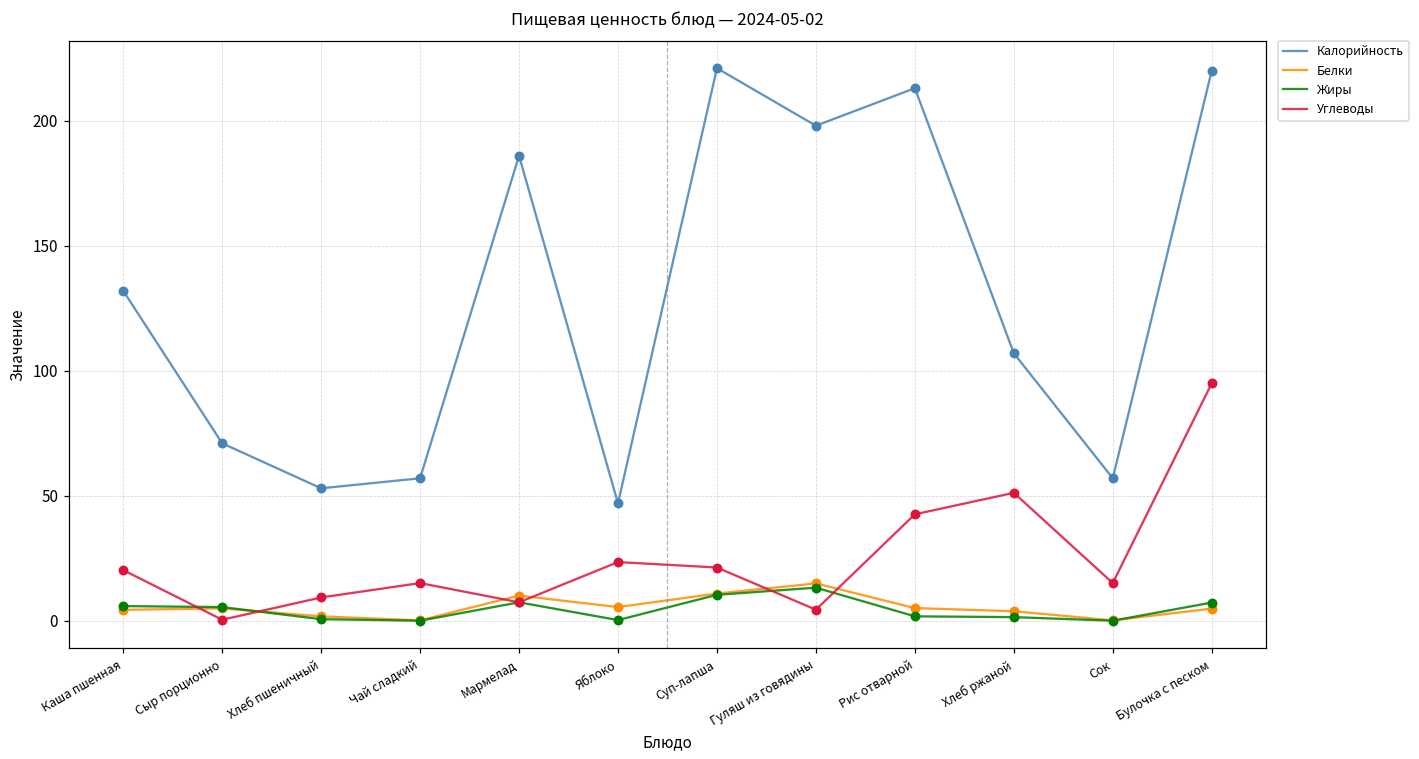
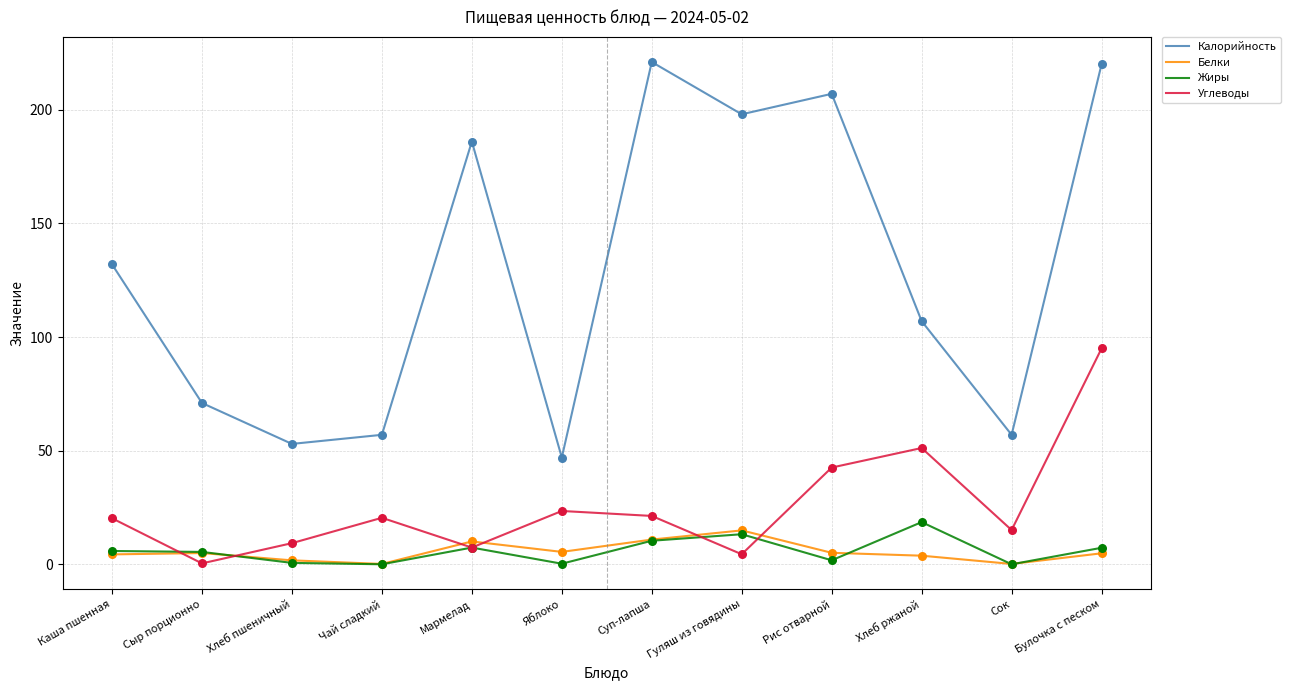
  {
    "Калорийность": {
      "Каша пшенная": 132,
      "Сыр порционно": 71,
      "Хлеб пшеничный": 53,
      "Чай сладкий": 57,
      "Мармелад": 186,
      "Яблоко": 47,
      "Суп-лапша": 221,
      "Гуляш из говядины": 198,
-     "Рис отварной": 213,
+     "Рис отварной": 207,
      "Хлеб ржаной": 107,
      "Сок": 57,
      "Булочка с песком": 220
    },
    "Белки": {
      "Каша пшенная": 4,
      "Хлеб пшеничный": 2,
      "Мармелад": 10,
      "Яблоко": 6,
      "Гуляш из говядины": 15,
      "Рис отварной": 5,
      "Хлеб ржаной": 4,
      "Булочка с песком": 5
    },
    "Жиры": {
      "Каша пшенная": 6,
      "Хлеб пшеничный": 1,
      "Яблоко": 0,
      "Гуляш из говядины": 13,
      "Рис отварной": 2,
-     "Хлеб ржаной": 1,
+     "Хлеб ржаной": 19,
      "Булочка с песком": 7
    },
    "Углеводы": {
      "Каша пшенная": 20,
      "Сыр порционно": 0,
      "Хлеб пшеничный": 9,
-     "Чай сладкий": 15,
+     "Чай сладкий": 21,
      "Яблоко": 24,
      "Суп-лапша": 21,
      "Гуляш из говядины": 4,
      "Рис отварной": 43,
      "Хлеб ржаной": 51,
      "Сок": 15,
      "Булочка с песком": 95
    }
  }
